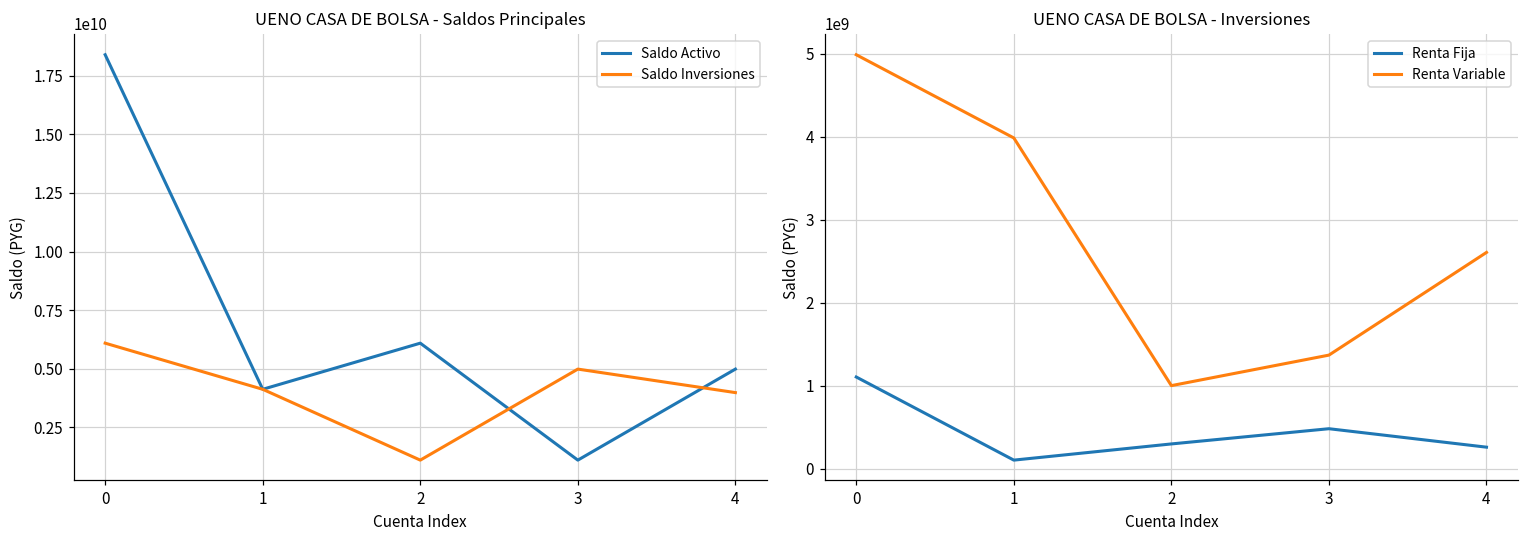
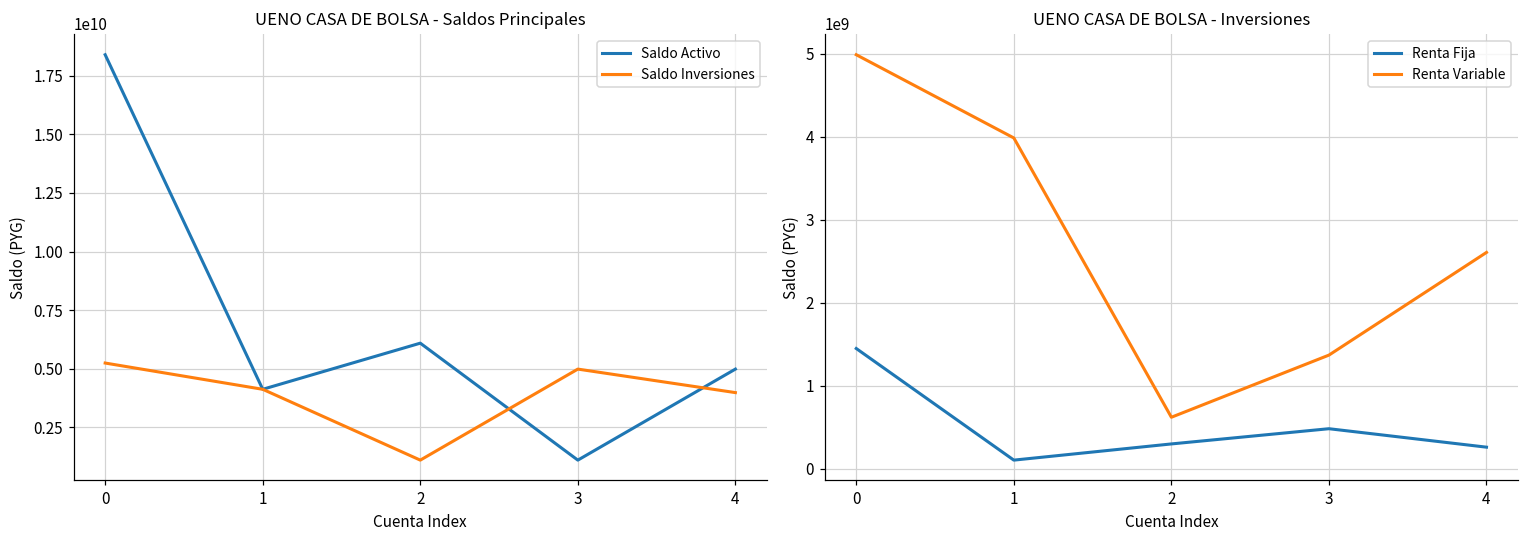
  {
    "UENO CASA DE BOLSA - Saldos Principales": {
      "Saldo Activo": {
        "0": 18400000000,
        "2": 6100000000,
        "3": 1100000000,
        "4": 5000000000
      },
      "Saldo Inversiones": {
-       "0": 6100000000,
+       "0": 5200000000,
        "2": 1100000000,
        "3": 5000000000,
        "4": 4000000000
      }
    },
    "UENO CASA DE BOLSA - Inversiones": {
      "Renta Fija": {
-       "0": 1100000000,
+       "0": 1400000000,
        "1": 100000000,
        "2": 300000000,
        "3": 500000000,
        "4": 300000000
      },
      "Renta Variable": {
        "0": 5000000000,
        "1": 4000000000,
-       "2": 1000000000,
+       "2": 600000000,
        "3": 1400000000,
        "4": 2600000000
      }
    }
  }
